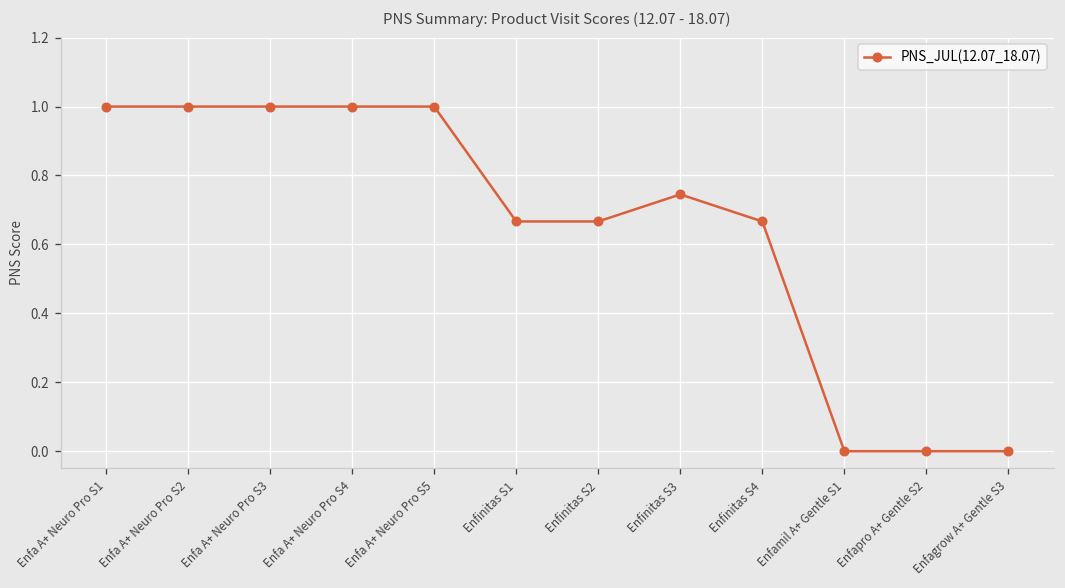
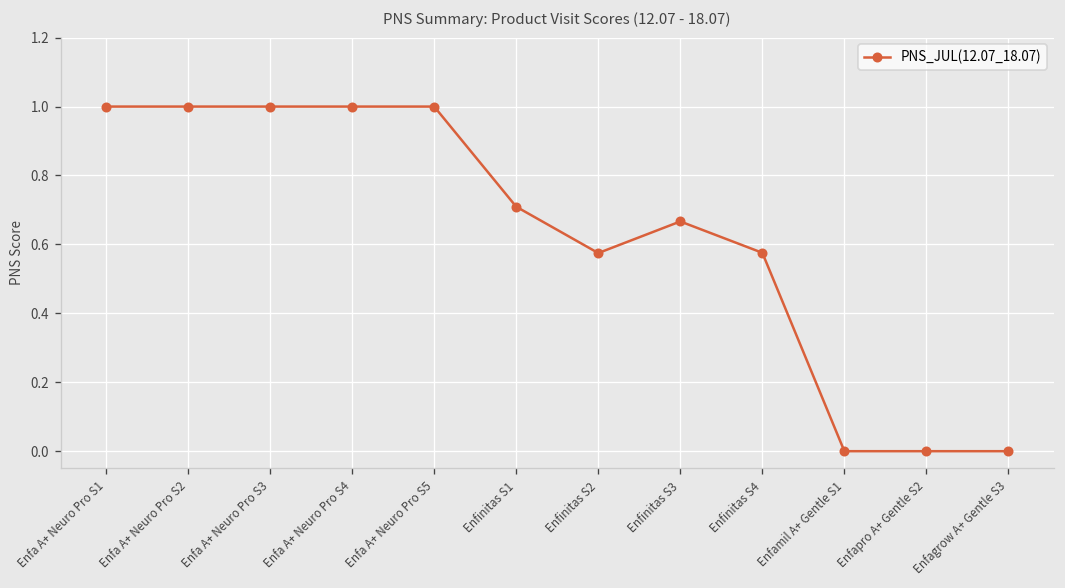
  {
    "Enfa A+ Neuro Pro S1": 1.00,
    "Enfa A+ Neuro Pro S2": 1.00,
    "Enfa A+ Neuro Pro S3": 1.00,
    "Enfa A+ Neuro Pro S4": 1.00,
    "Enfa A+ Neuro Pro S5": 1.00,
-   "Enfinitas S1": 0.67,
-   "Enfinitas S2": 0.67,
-   "Enfinitas S3": 0.75,
-   "Enfinitas S4": 0.67,
+   "Enfinitas S1": 0.71,
+   "Enfinitas S2": 0.57,
+   "Enfinitas S3": 0.67,
+   "Enfinitas S4": 0.58,
    "Enfamil A+ Gentle S1": 0.00,
    "Enfapro A+ Gentle S2": 0.00,
    "Enfagrow A+ Gentle S3": 0.00
  }
